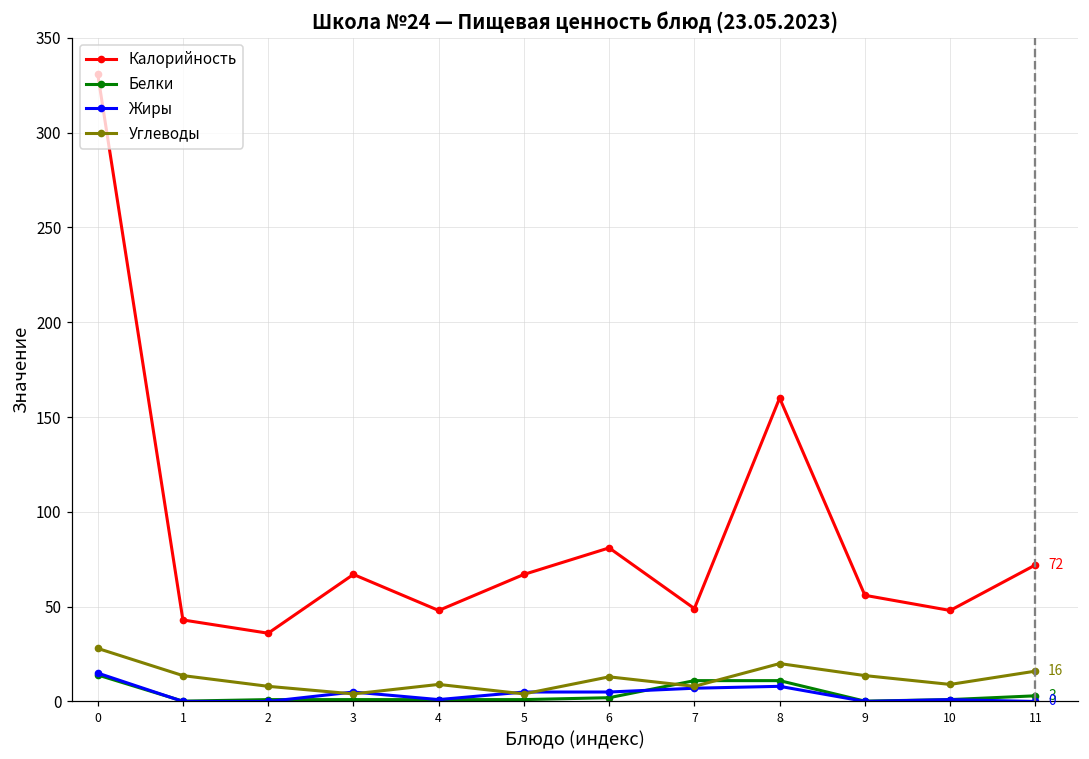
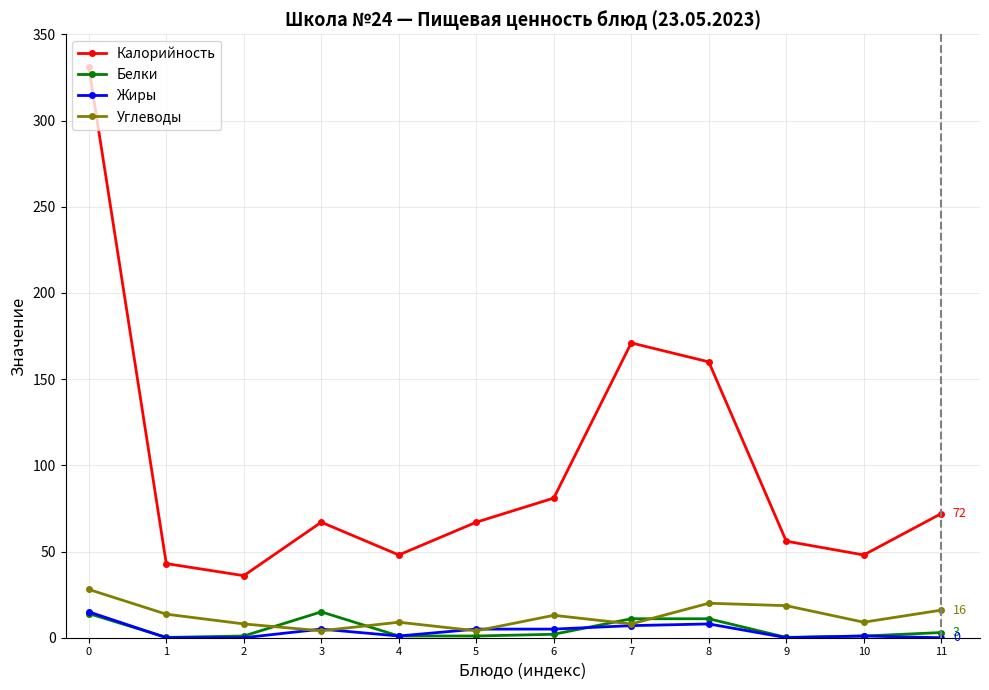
  {
    "Калорийность": {
      "1": 43,
      "2": 36,
      "3": 67,
      "4": 48,
      "5": 67,
      "6": 81,
-     "7": 49,
+     "7": 171,
      "8": 160,
      "9": 56,
      "10": 48
    },
    "Белки": {
-     "3": 1,
+     "3": 15,
      "5": 1,
      "6": 2,
      "7": 11,
      "8": 11
    },
    "Жиры": {
      "6": 5,
      "8": 8
    },
    "Углеводы": {
      "0": 28,
      "1": 14,
      "2": 8,
      "4": 9,
      "6": 13,
      "8": 20,
-     "9": 14,
+     "9": 19,
      "10": 9
    }
  }
